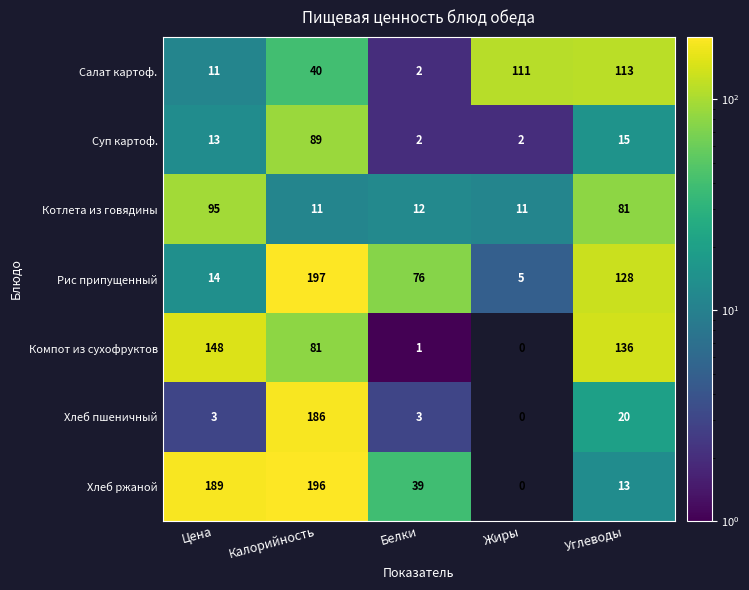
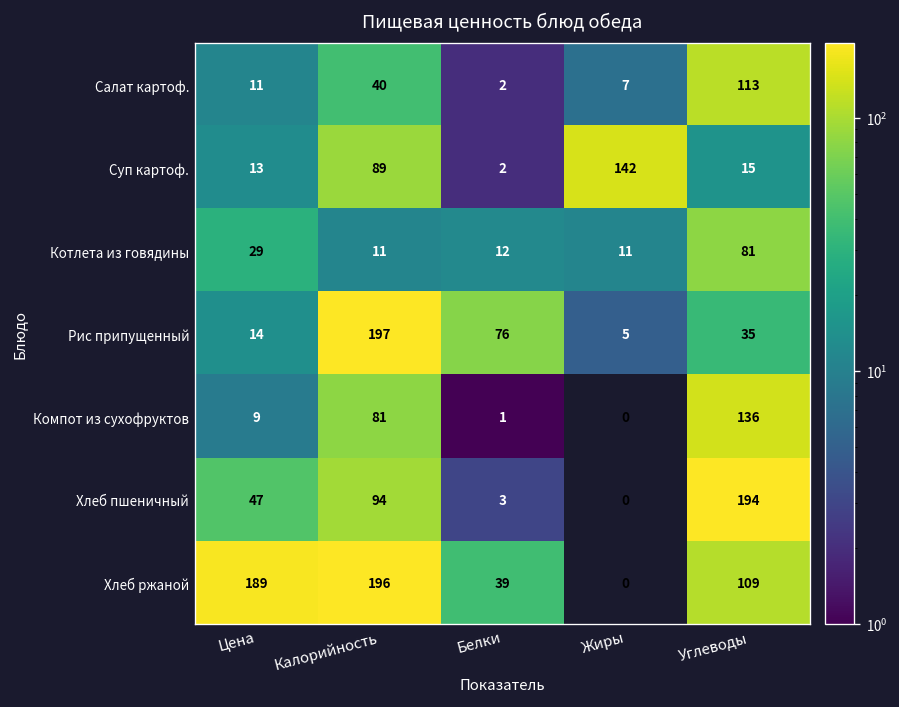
  {
    "Салат картоф.": {
      "Цена": 11,
      "Калорийность": 40,
      "Белки": 2,
-     "Жиры": 111,
+     "Жиры": 7,
      "Углеводы": 113
    },
    "Суп картоф.": {
      "Цена": 13,
      "Калорийность": 89,
      "Белки": 2,
-     "Жиры": 2,
+     "Жиры": 142,
      "Углеводы": 15
    },
    "Котлета из говядины": {
-     "Цена": 95,
+     "Цена": 29,
      "Калорийность": 11,
      "Белки": 12,
      "Жиры": 11,
      "Углеводы": 81
    },
    "Рис припущенный": {
      "Цена": 14,
      "Калорийность": 197,
      "Белки": 76,
      "Жиры": 5,
-     "Углеводы": 128
+     "Углеводы": 35
    },
    "Компот из сухофруктов": {
-     "Цена": 148,
+     "Цена": 9,
      "Калорийность": 81,
      "Белки": 1,
      "Углеводы": 136
    },
    "Хлеб пшеничный": {
-     "Цена": 3,
-     "Калорийность": 186,
+     "Цена": 47,
+     "Калорийность": 94,
      "Белки": 3,
-     "Углеводы": 20
+     "Углеводы": 194
    },
    "Хлеб ржаной": {
      "Цена": 189,
      "Калорийность": 196,
      "Белки": 39,
-     "Углеводы": 13
+     "Углеводы": 109
    }
  }
